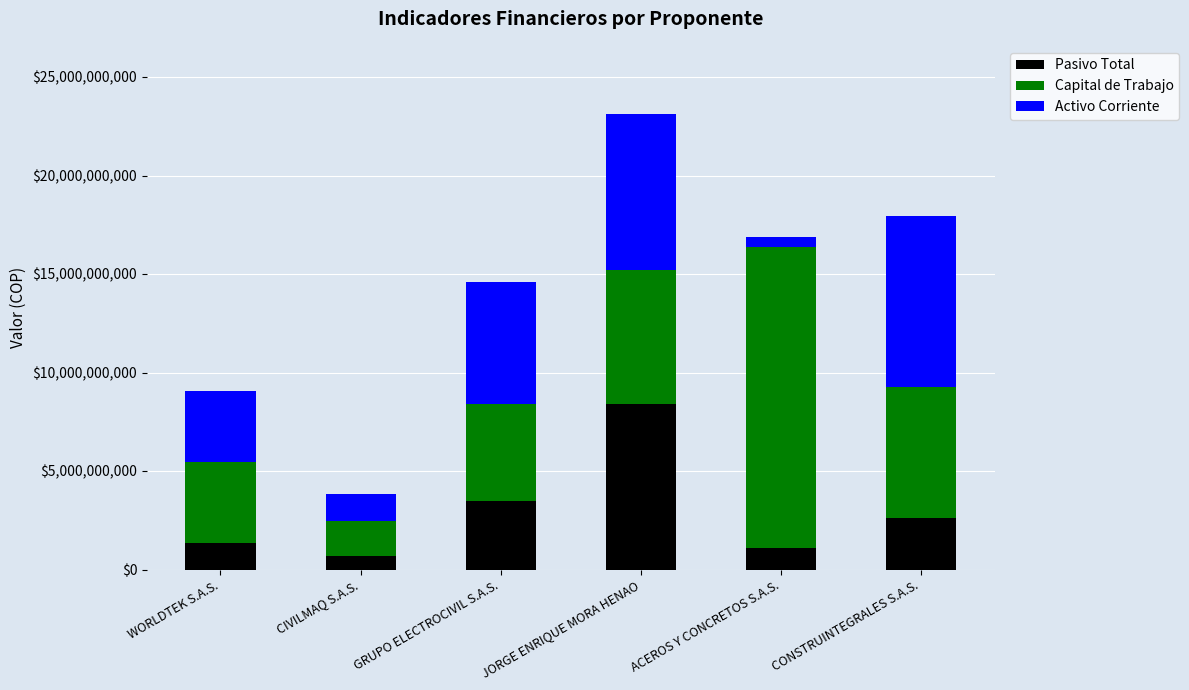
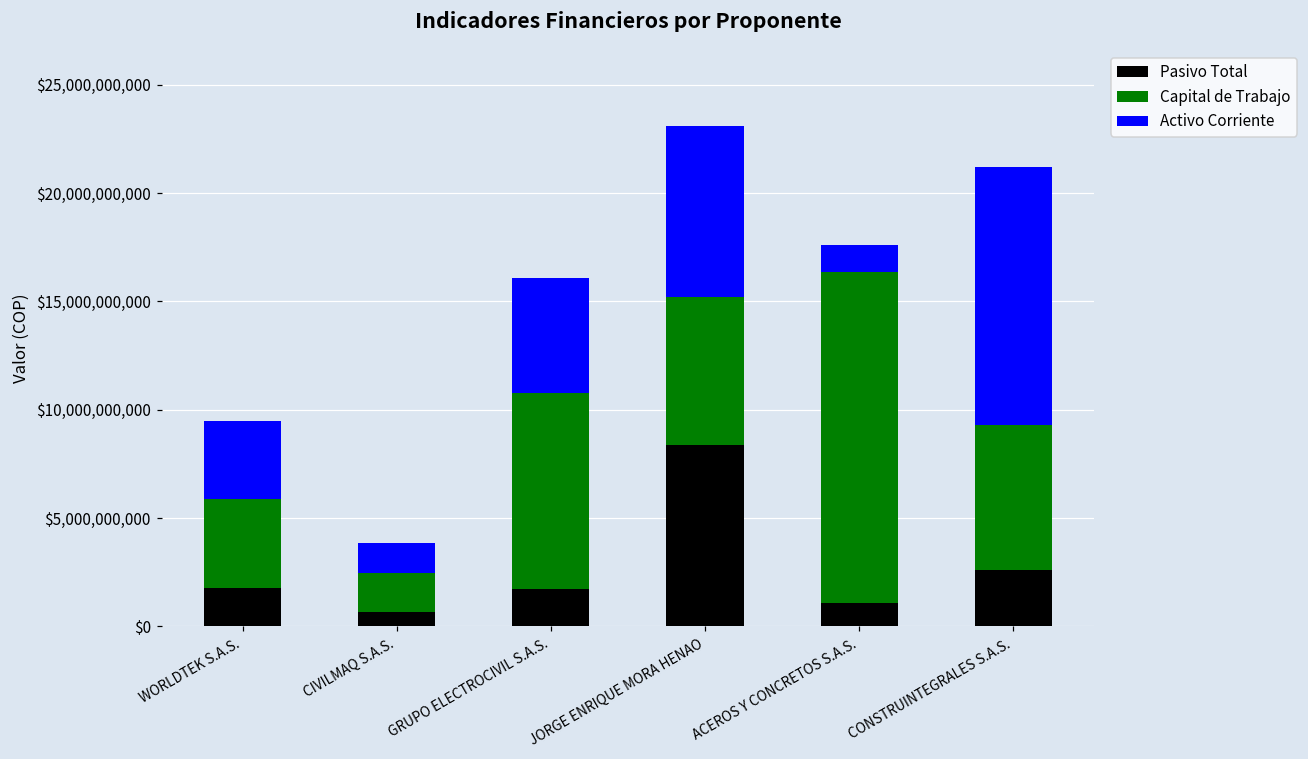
  {
    "Pasivo Total": {
-     "WORLDTEK S.A.S.": "$1,400,000,000",
+     "WORLDTEK S.A.S.": "$1,800,000,000",
      "CIVILMAQ S.A.S.": "$700,000,000",
-     "GRUPO ELECTROCIVIL S.A.S.": "$3,500,000,000",
+     "GRUPO ELECTROCIVIL S.A.S.": "$1,700,000,000",
      "JORGE ENRIQUE MORA HENAO": "$8,400,000,000",
      "ACEROS Y CONCRETOS S.A.S.": "$1,100,000,000",
      "CONSTRUINTEGRALES S.A.S.": "$2,600,000,000"
    },
    "Capital de Trabajo": {
      "WORLDTEK S.A.S.": "$4,100,000,000",
      "CIVILMAQ S.A.S.": "$1,800,000,000",
-     "GRUPO ELECTROCIVIL S.A.S.": "$4,900,000,000",
+     "GRUPO ELECTROCIVIL S.A.S.": "$9,100,000,000",
      "JORGE ENRIQUE MORA HENAO": "$6,800,000,000",
      "ACEROS Y CONCRETOS S.A.S.": "$15,300,000,000",
      "CONSTRUINTEGRALES S.A.S.": "$6,700,000,000"
    },
    "Activo Corriente": {
      "WORLDTEK S.A.S.": "$3,600,000,000",
      "CIVILMAQ S.A.S.": "$1,400,000,000",
-     "GRUPO ELECTROCIVIL S.A.S.": "$6,200,000,000",
+     "GRUPO ELECTROCIVIL S.A.S.": "$5,300,000,000",
      "JORGE ENRIQUE MORA HENAO": "$7,900,000,000",
-     "ACEROS Y CONCRETOS S.A.S.": "$500,000,000",
-     "CONSTRUINTEGRALES S.A.S.": "$8,700,000,000"
+     "ACEROS Y CONCRETOS S.A.S.": "$1,200,000,000",
+     "CONSTRUINTEGRALES S.A.S.": "$11,900,000,000"
    }
  }
